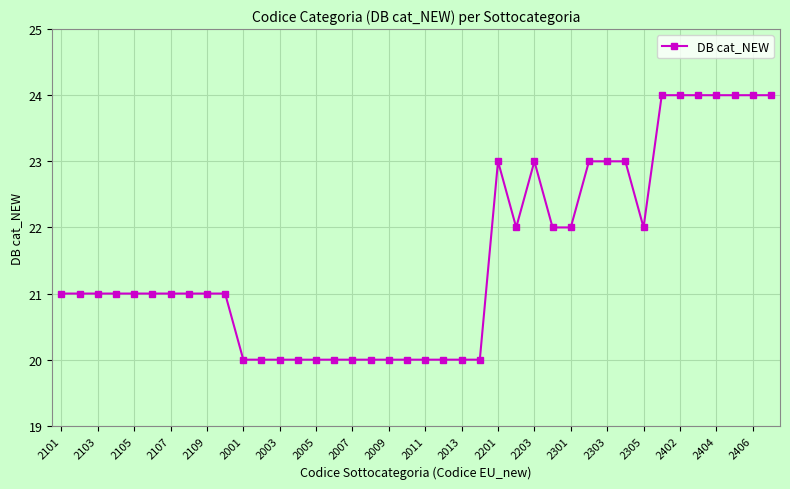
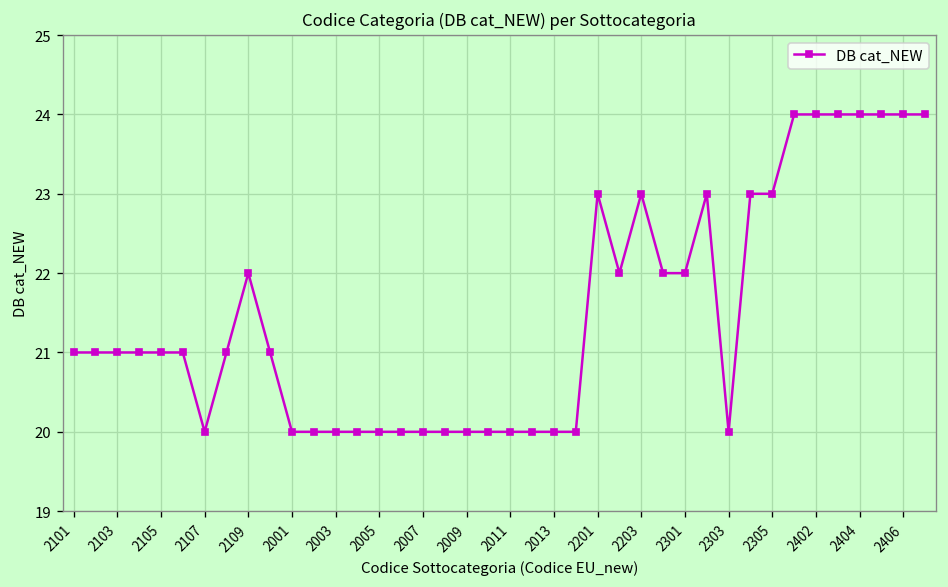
  {
    "2101": 21,
    "2103": 21,
    "2105": 21,
-   "2107": 21,
-   "2109": 21,
+   "2107": 20,
+   "2109": 22,
    "2001": 20,
    "2003": 20,
    "2005": 20,
    "2007": 20,
    "2009": 20,
    "2011": 20,
    "2013": 20,
    "2201": 23,
    "2203": 23,
    "2301": 22,
-   "2303": 23,
-   "2305": 22,
+   "2303": 20,
+   "2305": 23,
    "2402": 24,
    "2404": 24,
    "2406": 24
  }
